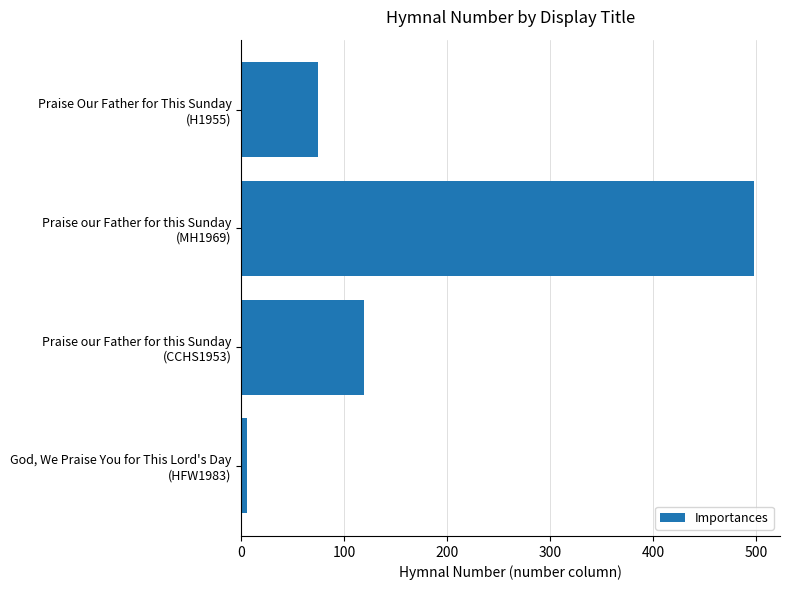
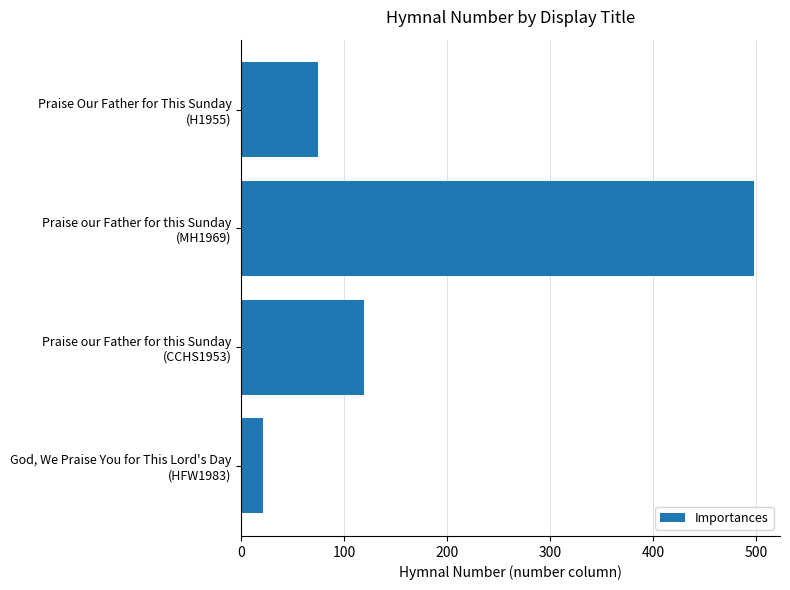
  {
    "Praise Our Father for This Sunday (H1955)": 75,
    "Praise our Father for this Sunday (MH1969)": 498,
    "Praise our Father for this Sunday (CCHS1953)": 119,
-   "God, We Praise You for This Lord's Day (HFW1983)": 6
+   "God, We Praise You for This Lord's Day (HFW1983)": 21
  }
